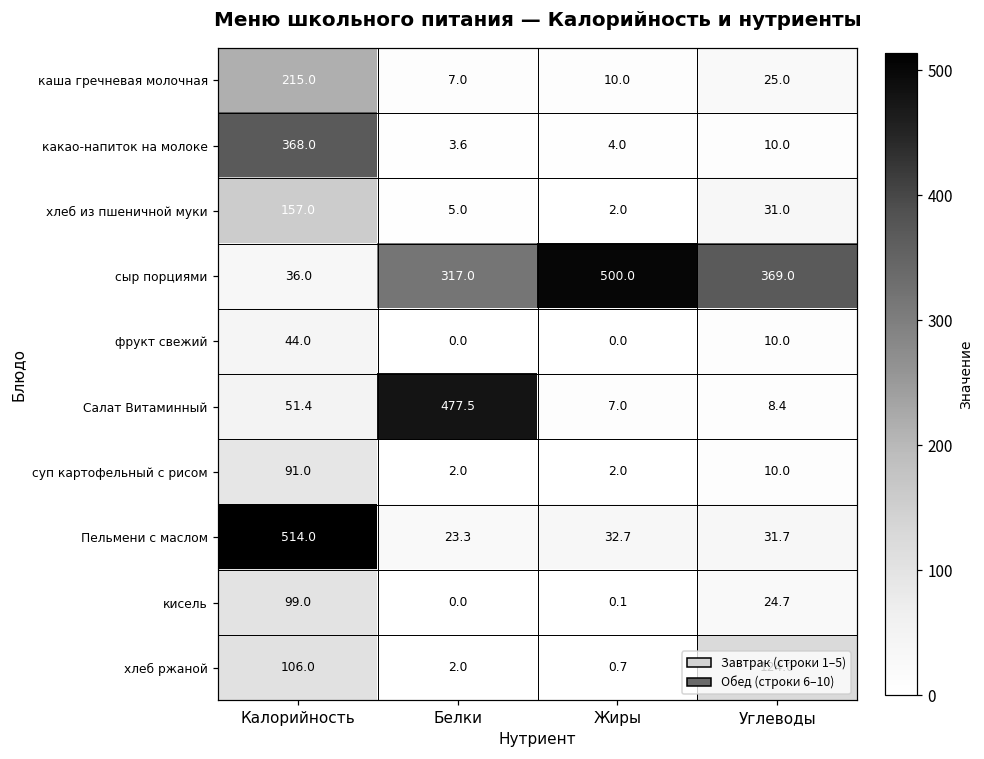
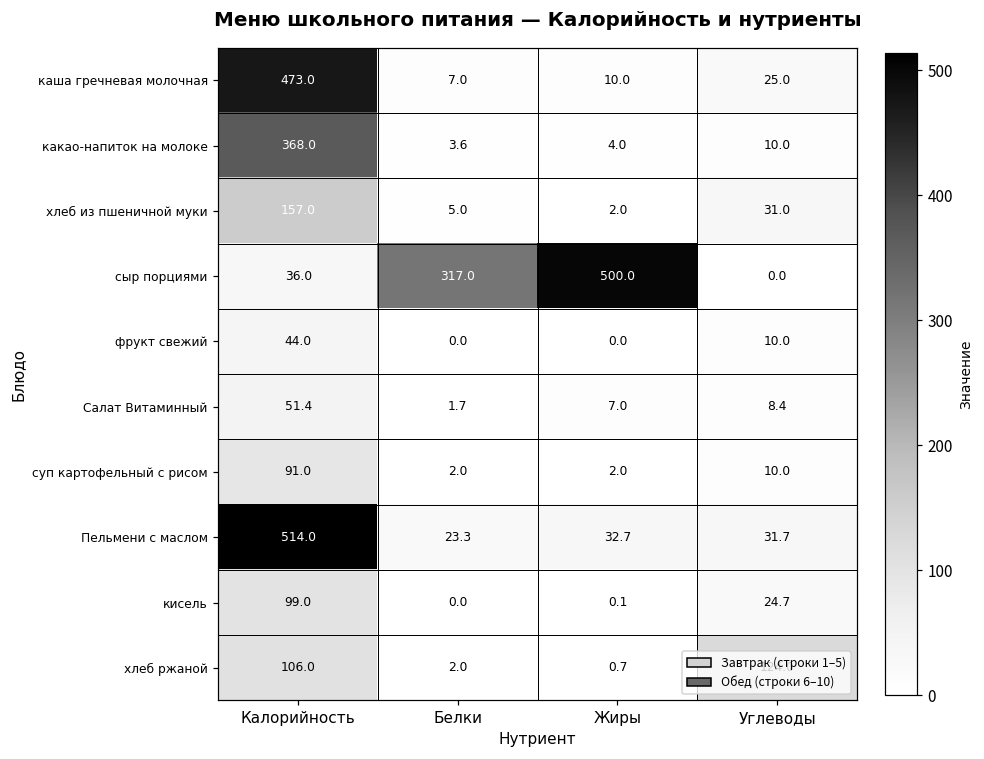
  {
    "каша гречневая молочная": {
-     "Калорийность": 215.0,
+     "Калорийность": 473.0,
      "Белки": 7.0,
      "Жиры": 10.0,
      "Углеводы": 25.0
    },
    "какао-напиток на молоке": {
      "Калорийность": 368.0,
      "Белки": 3.6,
      "Жиры": 4.0,
      "Углеводы": 10.0
    },
    "хлеб из пшеничной муки": {
      "Калорийность": 157.0,
      "Белки": 5.0,
      "Жиры": 2.0,
      "Углеводы": 31.0
    },
    "сыр порциями": {
      "Калорийность": 36.0,
      "Белки": 317.0,
      "Жиры": 500.0,
-     "Углеводы": 369.0
+     "Углеводы": 0.0
    },
    "фрукт свежий": {
      "Калорийность": 44.0,
      "Белки": 0.0,
      "Жиры": 0.0,
      "Углеводы": 10.0
    },
    "Салат Витаминный": {
      "Калорийность": 51.4,
-     "Белки": 477.5,
+     "Белки": 1.7,
      "Жиры": 7.0,
      "Углеводы": 8.4
    },
    "суп картофельный с рисом": {
      "Калорийность": 91.0,
      "Белки": 2.0,
      "Жиры": 2.0,
      "Углеводы": 10.0
    },
    "Пельмени с маслом": {
      "Калорийность": 514.0,
      "Белки": 23.3,
      "Жиры": 32.7,
      "Углеводы": 31.7
    },
    "кисель": {
      "Калорийность": 99.0,
      "Белки": 0.0,
      "Жиры": 0.1,
      "Углеводы": 24.7
    },
    "хлеб ржаной": {
      "Калорийность": 106.0,
      "Белки": 2.0,
      "Жиры": 0.7
    }
  }
